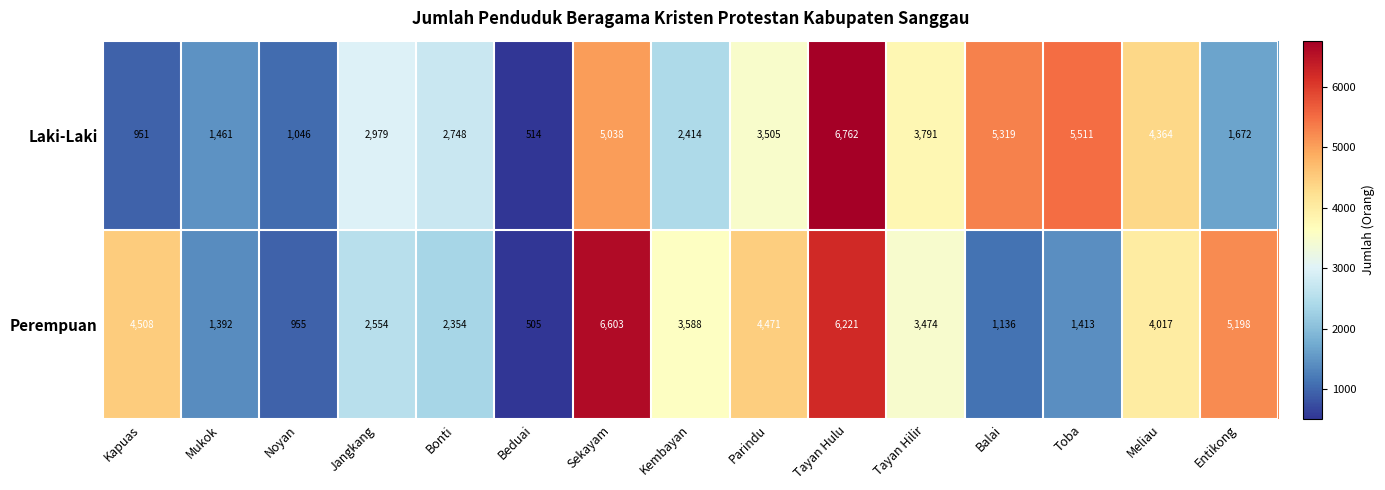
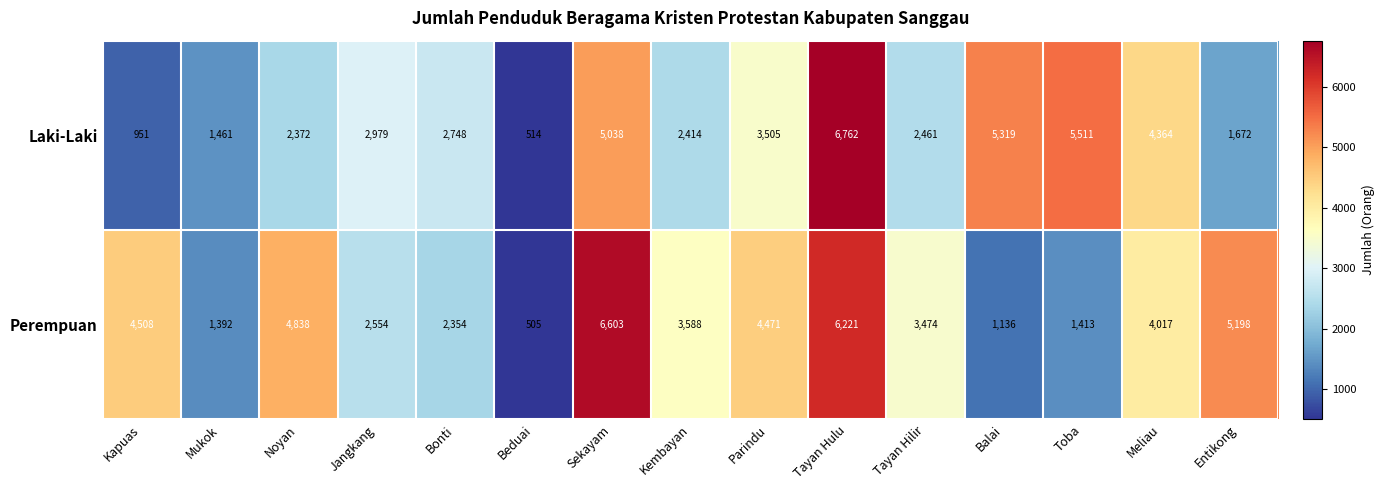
  {
    "Laki-Laki": {
      "Kapuas": "951",
      "Mukok": "1,461",
-     "Noyan": "1,046",
+     "Noyan": "2,372",
      "Jangkang": "2,979",
      "Bonti": "2,748",
      "Beduai": "514",
      "Sekayam": "5,038",
      "Kembayan": "2,414",
      "Parindu": "3,505",
      "Tayan Hulu": "6,762",
-     "Tayan Hilir": "3,791",
+     "Tayan Hilir": "2,461",
      "Balai": "5,319",
      "Toba": "5,511",
      "Meliau": "4,364",
      "Entikong": "1,672"
    },
    "Perempuan": {
      "Kapuas": "4,508",
      "Mukok": "1,392",
-     "Noyan": "955",
+     "Noyan": "4,838",
      "Jangkang": "2,554",
      "Bonti": "2,354",
      "Beduai": "505",
      "Sekayam": "6,603",
      "Kembayan": "3,588",
      "Parindu": "4,471",
      "Tayan Hulu": "6,221",
      "Tayan Hilir": "3,474",
      "Balai": "1,136",
      "Toba": "1,413",
      "Meliau": "4,017",
      "Entikong": "5,198"
    }
  }
